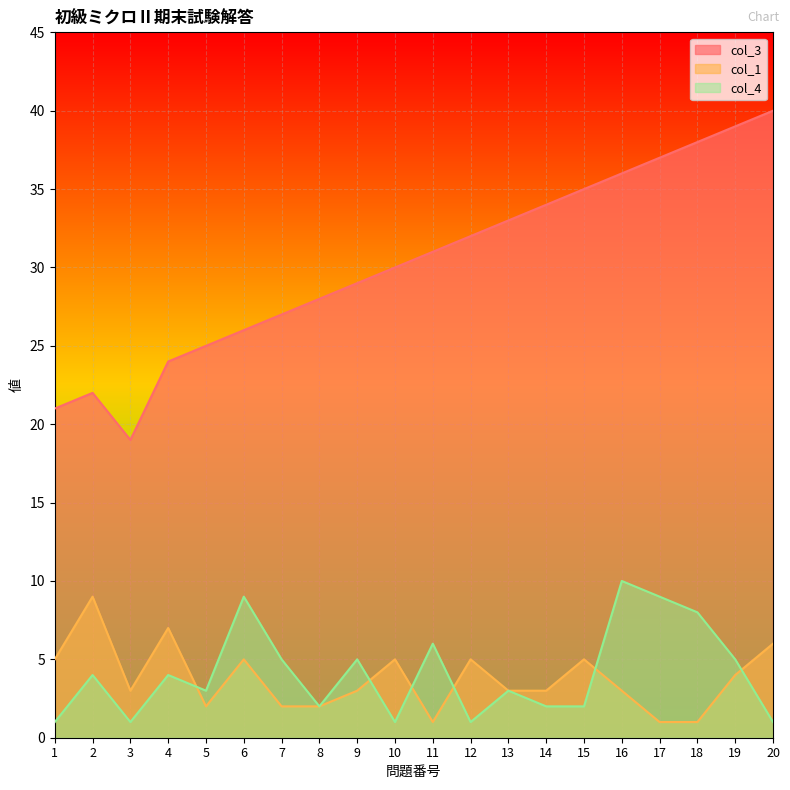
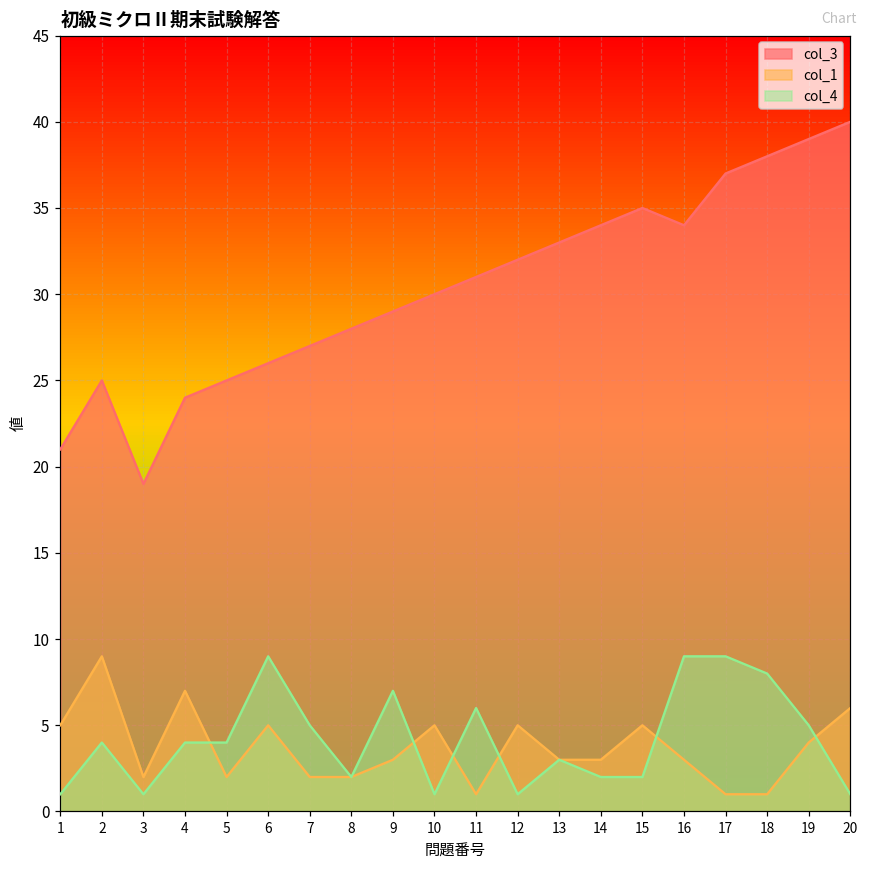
  {
    "col_3": {
      "1": 21,
-     "2": 22,
+     "2": 25,
      "3": 19,
      "4": 24,
      "5": 25,
      "6": 26,
      "7": 27,
      "8": 28,
      "9": 29,
      "10": 30,
      "11": 31,
      "12": 32,
      "13": 33,
      "14": 34,
      "15": 35,
-     "16": 36,
+     "16": 34,
      "17": 37,
      "18": 38,
      "19": 39,
      "20": 40
    },
    "col_1": {
      "1": 5,
      "2": 9,
-     "3": 3,
+     "3": 2,
      "4": 7,
      "5": 2,
      "6": 5,
      "7": 2,
      "9": 3,
      "10": 5,
      "11": 1,
      "12": 5,
      "14": 3,
      "15": 5,
      "16": 3,
      "17": 1,
      "18": 1,
      "19": 4,
      "20": 6
    },
    "col_4": {
      "1": 1,
      "2": 4,
      "3": 1,
      "4": 4,
-     "5": 3,
+     "5": 4,
      "6": 9,
      "7": 5,
-     "9": 5,
+     "9": 7,
      "10": 1,
      "11": 6,
      "12": 1,
      "14": 2,
      "15": 2,
-     "16": 10,
+     "16": 9,
      "17": 9,
      "18": 8,
      "19": 5,
      "20": 1
    }
  }
